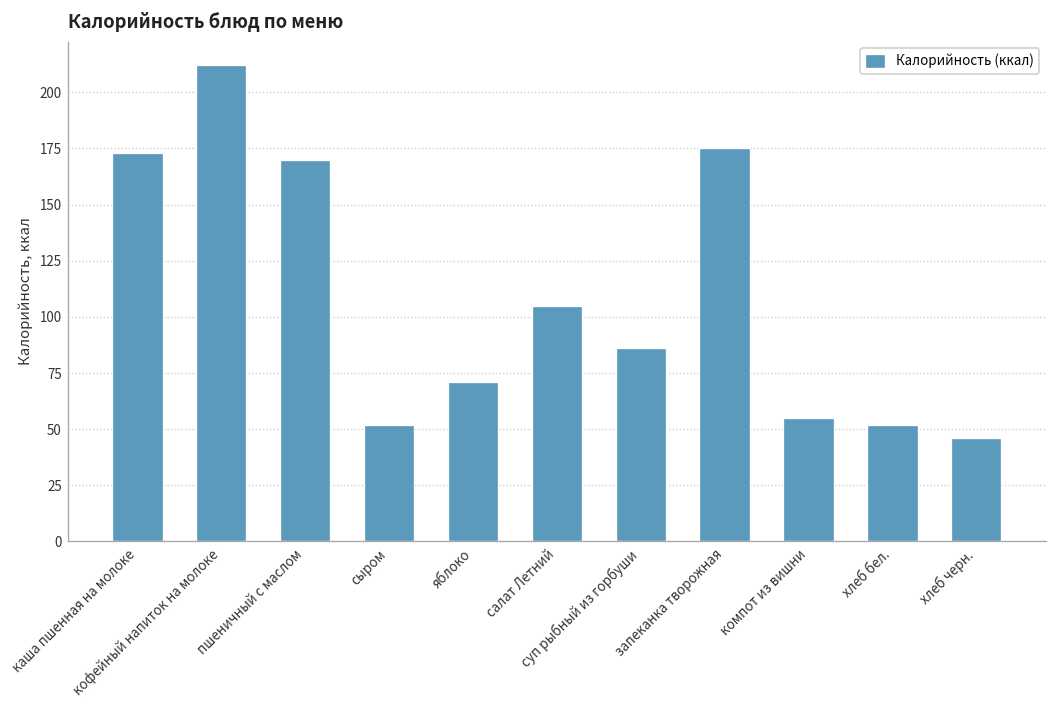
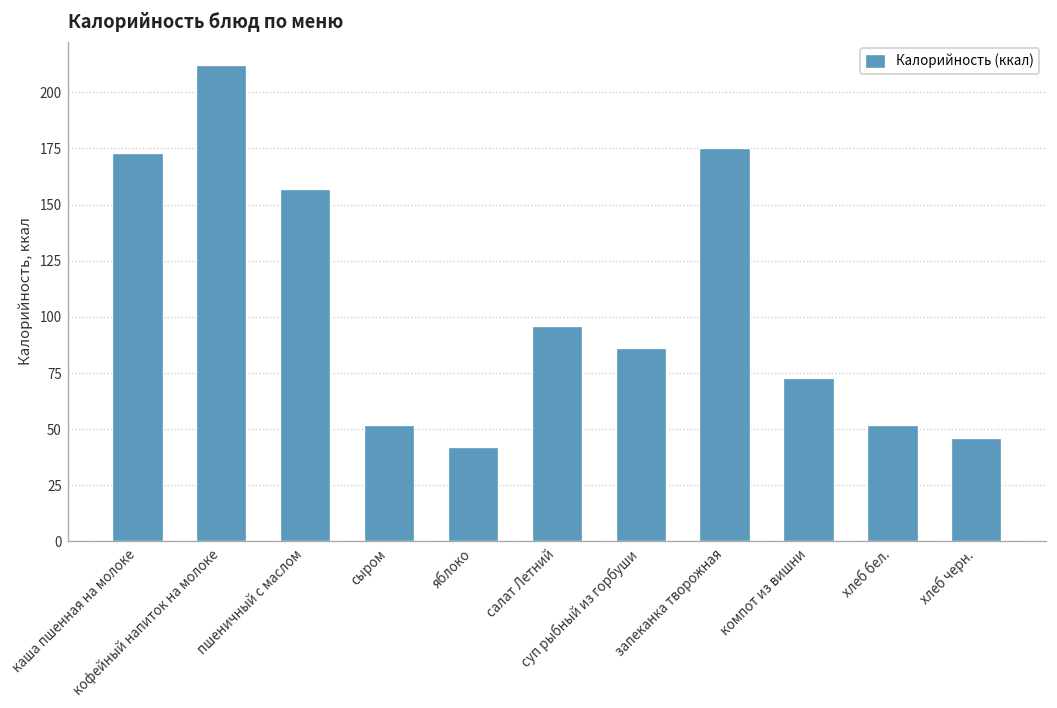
  {
    "каша пшенная на молоке": 173,
    "кофейный напиток на молоке": 212,
-   "пшеничный с маслом": 170,
+   "пшеничный с маслом": 157,
    "сыром": 52,
-   "яблоко": 71,
-   "салат Летний": 105,
+   "яблоко": 42,
+   "салат Летний": 96,
    "суп рыбный из горбуши": 86,
    "запеканка творожная": 175,
-   "компот из вишни": 55,
+   "компот из вишни": 73,
    "хлеб бел.": 52,
    "хлеб черн.": 46
  }
